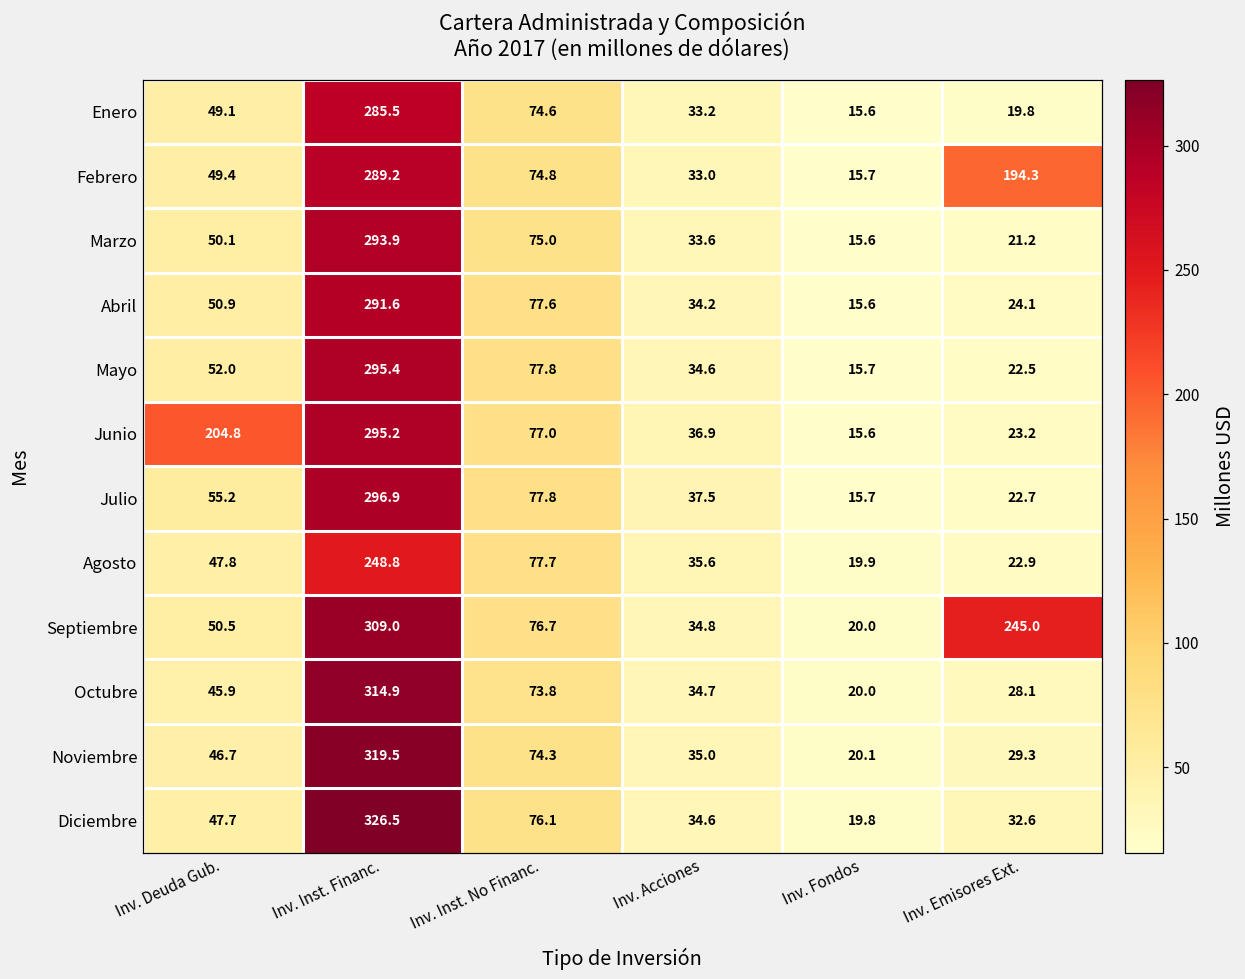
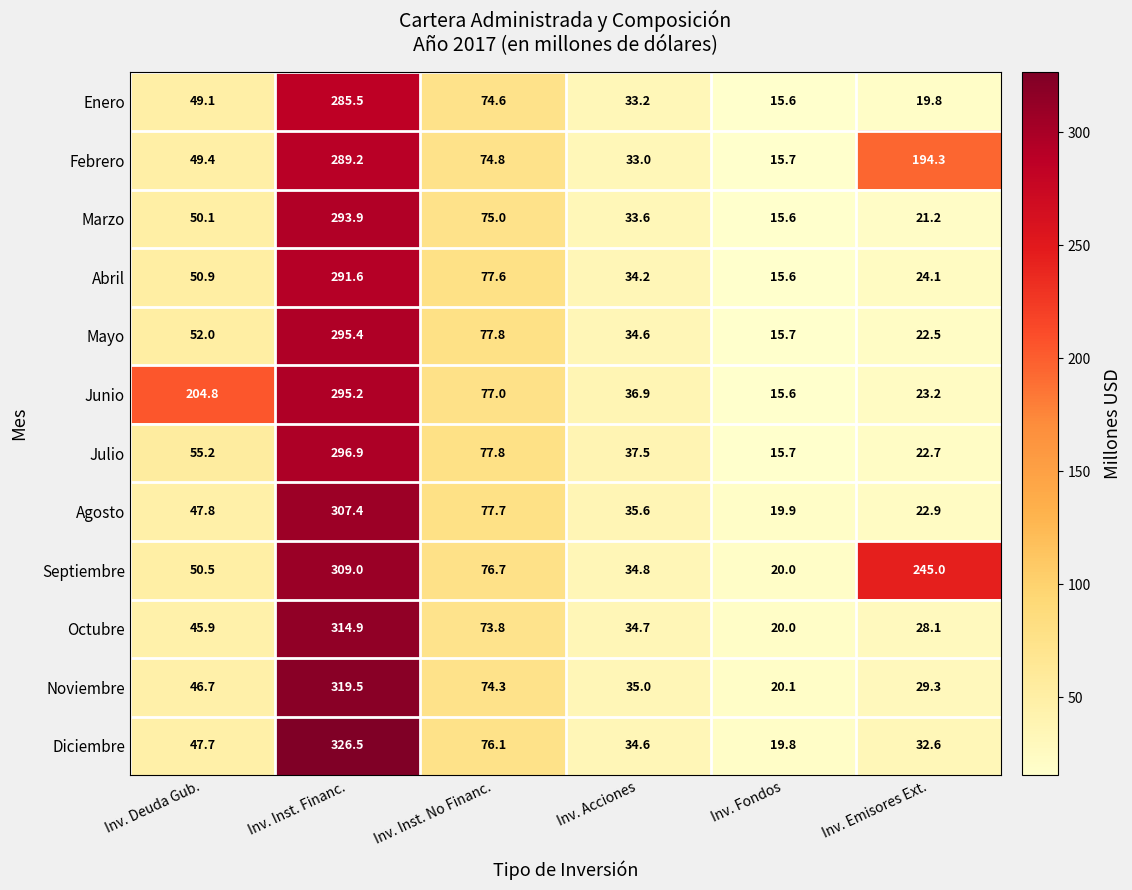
  {
    "Enero": {
      "Inv. Deuda Gub.": 49.1,
      "Inv. Inst. Financ.": 285.5,
      "Inv. Inst. No Financ.": 74.6,
      "Inv. Acciones": 33.2,
      "Inv. Fondos": 15.6,
      "Inv. Emisores Ext.": 19.8
    },
    "Febrero": {
      "Inv. Deuda Gub.": 49.4,
      "Inv. Inst. Financ.": 289.2,
      "Inv. Inst. No Financ.": 74.8,
      "Inv. Acciones": 33.0,
      "Inv. Fondos": 15.7,
      "Inv. Emisores Ext.": 194.3
    },
    "Marzo": {
      "Inv. Deuda Gub.": 50.1,
      "Inv. Inst. Financ.": 293.9,
      "Inv. Inst. No Financ.": 75.0,
      "Inv. Acciones": 33.6,
      "Inv. Fondos": 15.6,
      "Inv. Emisores Ext.": 21.2
    },
    "Abril": {
      "Inv. Deuda Gub.": 50.9,
      "Inv. Inst. Financ.": 291.6,
      "Inv. Inst. No Financ.": 77.6,
      "Inv. Acciones": 34.2,
      "Inv. Fondos": 15.6,
      "Inv. Emisores Ext.": 24.1
    },
    "Mayo": {
      "Inv. Deuda Gub.": 52.0,
      "Inv. Inst. Financ.": 295.4,
      "Inv. Inst. No Financ.": 77.8,
      "Inv. Acciones": 34.6,
      "Inv. Fondos": 15.7,
      "Inv. Emisores Ext.": 22.5
    },
    "Junio": {
      "Inv. Deuda Gub.": 204.8,
      "Inv. Inst. Financ.": 295.2,
      "Inv. Inst. No Financ.": 77.0,
      "Inv. Acciones": 36.9,
      "Inv. Fondos": 15.6,
      "Inv. Emisores Ext.": 23.2
    },
    "Julio": {
      "Inv. Deuda Gub.": 55.2,
      "Inv. Inst. Financ.": 296.9,
      "Inv. Inst. No Financ.": 77.8,
      "Inv. Acciones": 37.5,
      "Inv. Fondos": 15.7,
      "Inv. Emisores Ext.": 22.7
    },
    "Agosto": {
      "Inv. Deuda Gub.": 47.8,
-     "Inv. Inst. Financ.": 248.8,
+     "Inv. Inst. Financ.": 307.4,
      "Inv. Inst. No Financ.": 77.7,
      "Inv. Acciones": 35.6,
      "Inv. Fondos": 19.9,
      "Inv. Emisores Ext.": 22.9
    },
    "Septiembre": {
      "Inv. Deuda Gub.": 50.5,
      "Inv. Inst. Financ.": 309.0,
      "Inv. Inst. No Financ.": 76.7,
      "Inv. Acciones": 34.8,
      "Inv. Fondos": 20.0,
      "Inv. Emisores Ext.": 245.0
    },
    "Octubre": {
      "Inv. Deuda Gub.": 45.9,
      "Inv. Inst. Financ.": 314.9,
      "Inv. Inst. No Financ.": 73.8,
      "Inv. Acciones": 34.7,
      "Inv. Fondos": 20.0,
      "Inv. Emisores Ext.": 28.1
    },
    "Noviembre": {
      "Inv. Deuda Gub.": 46.7,
      "Inv. Inst. Financ.": 319.5,
      "Inv. Inst. No Financ.": 74.3,
      "Inv. Acciones": 35.0,
      "Inv. Fondos": 20.1,
      "Inv. Emisores Ext.": 29.3
    },
    "Diciembre": {
      "Inv. Deuda Gub.": 47.7,
      "Inv. Inst. Financ.": 326.5,
      "Inv. Inst. No Financ.": 76.1,
      "Inv. Acciones": 34.6,
      "Inv. Fondos": 19.8,
      "Inv. Emisores Ext.": 32.6
    }
  }
